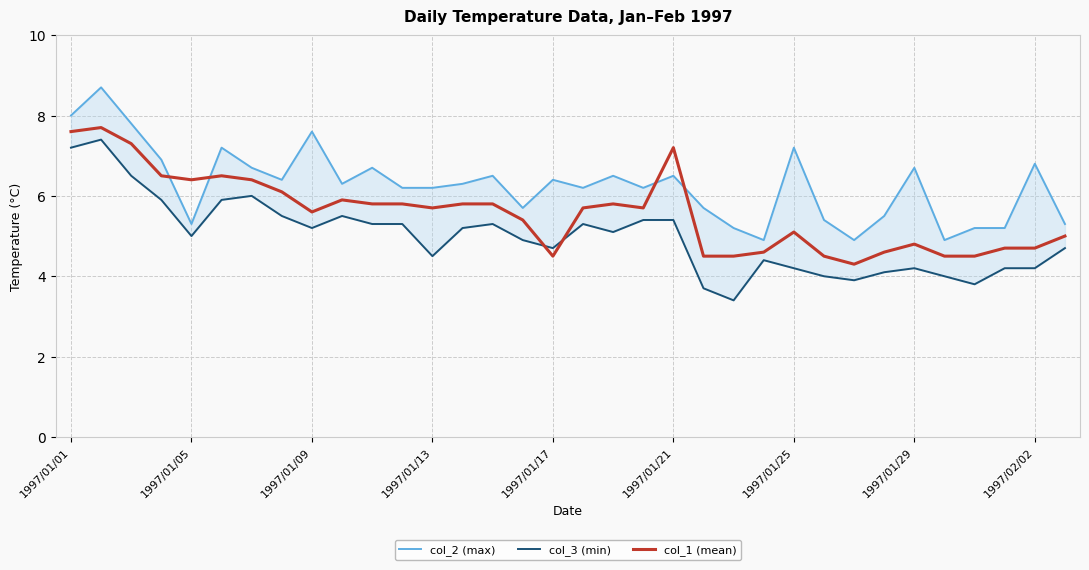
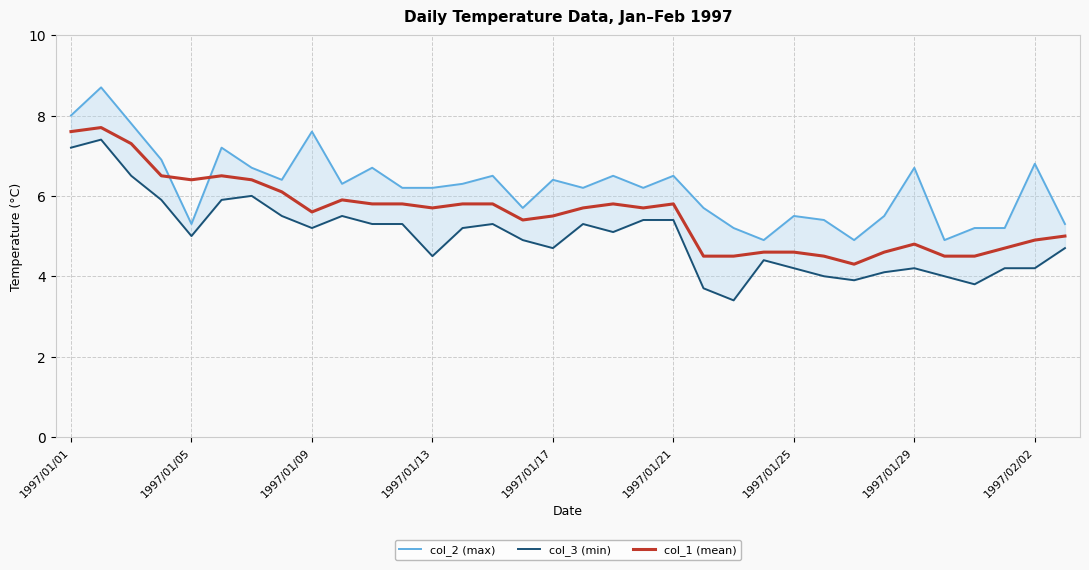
  {
    "col_2 (max)": {
      "1997/01/01": 8.0,
      "1997/01/05": 5.3,
      "1997/01/09": 7.6,
      "1997/01/13": 6.2,
      "1997/01/17": 6.4,
      "1997/01/21": 6.5,
-     "1997/01/25": 7.2,
+     "1997/01/25": 5.5,
      "1997/01/29": 6.7,
      "1997/02/02": 6.8
    },
    "col_3 (min)": {
      "1997/01/01": 7.2,
      "1997/01/05": 5.0,
      "1997/01/09": 5.2,
      "1997/01/13": 4.5,
      "1997/01/17": 4.7,
      "1997/01/21": 5.4,
      "1997/01/25": 4.2,
      "1997/01/29": 4.2,
      "1997/02/02": 4.2
    },
    "col_1 (mean)": {
      "1997/01/01": 7.6,
      "1997/01/05": 6.4,
      "1997/01/09": 5.6,
      "1997/01/13": 5.7,
-     "1997/01/17": 4.5,
-     "1997/01/21": 7.2,
-     "1997/01/25": 5.1,
+     "1997/01/17": 5.5,
+     "1997/01/21": 5.8,
+     "1997/01/25": 4.6,
      "1997/01/29": 4.8,
-     "1997/02/02": 4.7
+     "1997/02/02": 4.9
    }
  }
